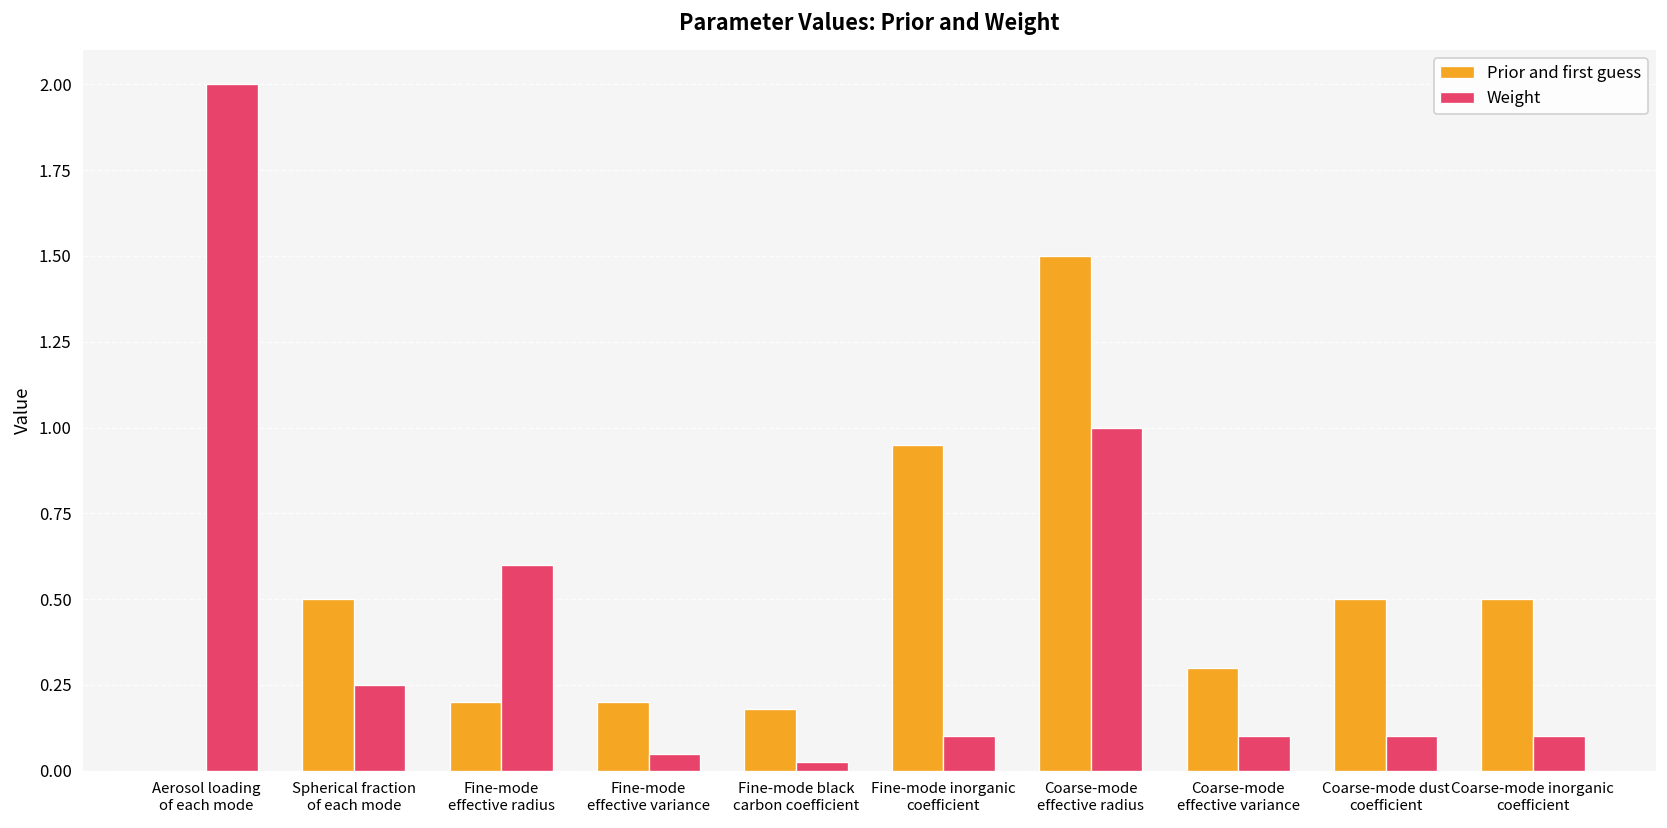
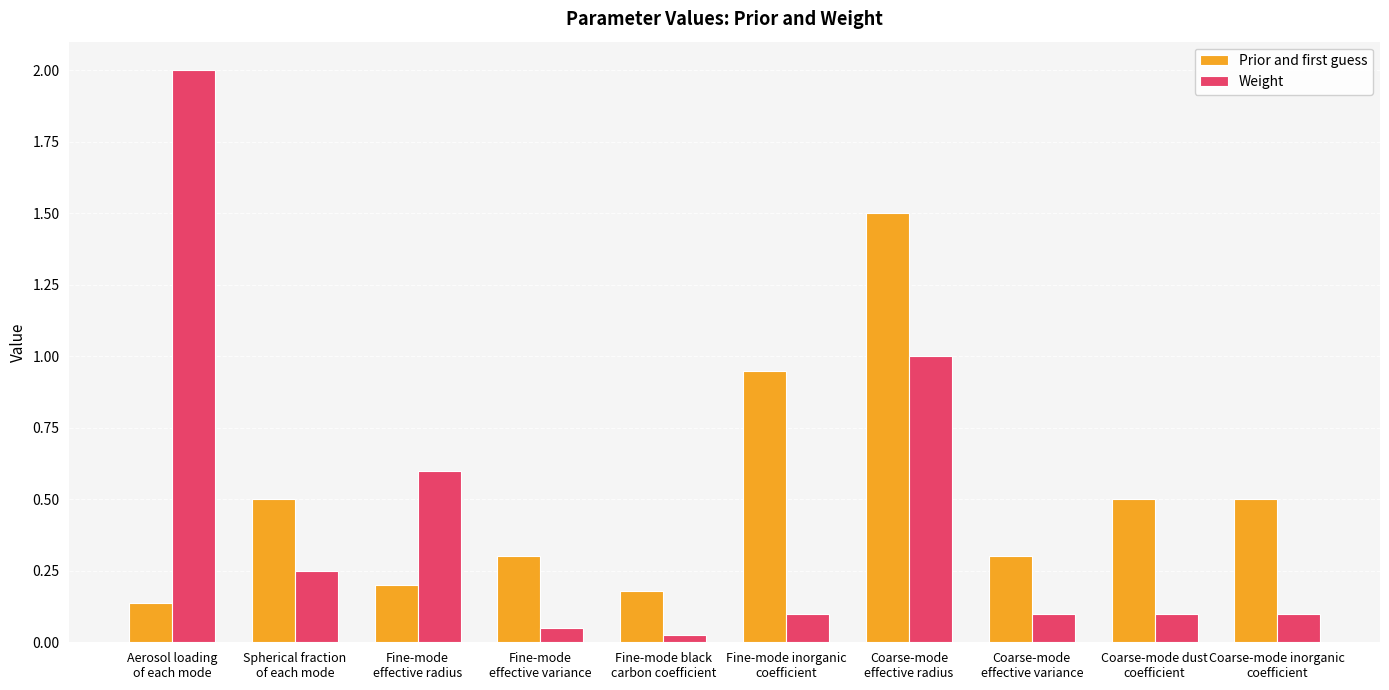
  {
    "Prior and first guess": {
-     "Aerosol loading of each mode": 0.00,
+     "Aerosol loading of each mode": 0.14,
      "Spherical fraction of each mode": 0.50,
      "Fine-mode effective radius": 0.20,
-     "Fine-mode effective variance": 0.2,
+     "Fine-mode effective variance": 0.3,
      "Fine-mode black carbon coefficient": 0.18,
      "Fine-mode inorganic coefficient": 0.95,
      "Coarse-mode effective radius": 1.50,
      "Coarse-mode effective variance": 0.30,
      "Coarse-mode dust coefficient": 0.50,
      "Coarse-mode inorganic coefficient": 0.50
    },
    "Weight": {
      "Aerosol loading of each mode": 2.00,
      "Spherical fraction of each mode": 0.25,
      "Fine-mode effective radius": 0.60,
      "Fine-mode effective variance": 0.05,
      "Fine-mode black carbon coefficient": 0.03,
      "Fine-mode inorganic coefficient": 0.10,
      "Coarse-mode effective radius": 1.00,
      "Coarse-mode effective variance": 0.10,
      "Coarse-mode dust coefficient": 0.10,
      "Coarse-mode inorganic coefficient": 0.10
    }
  }
